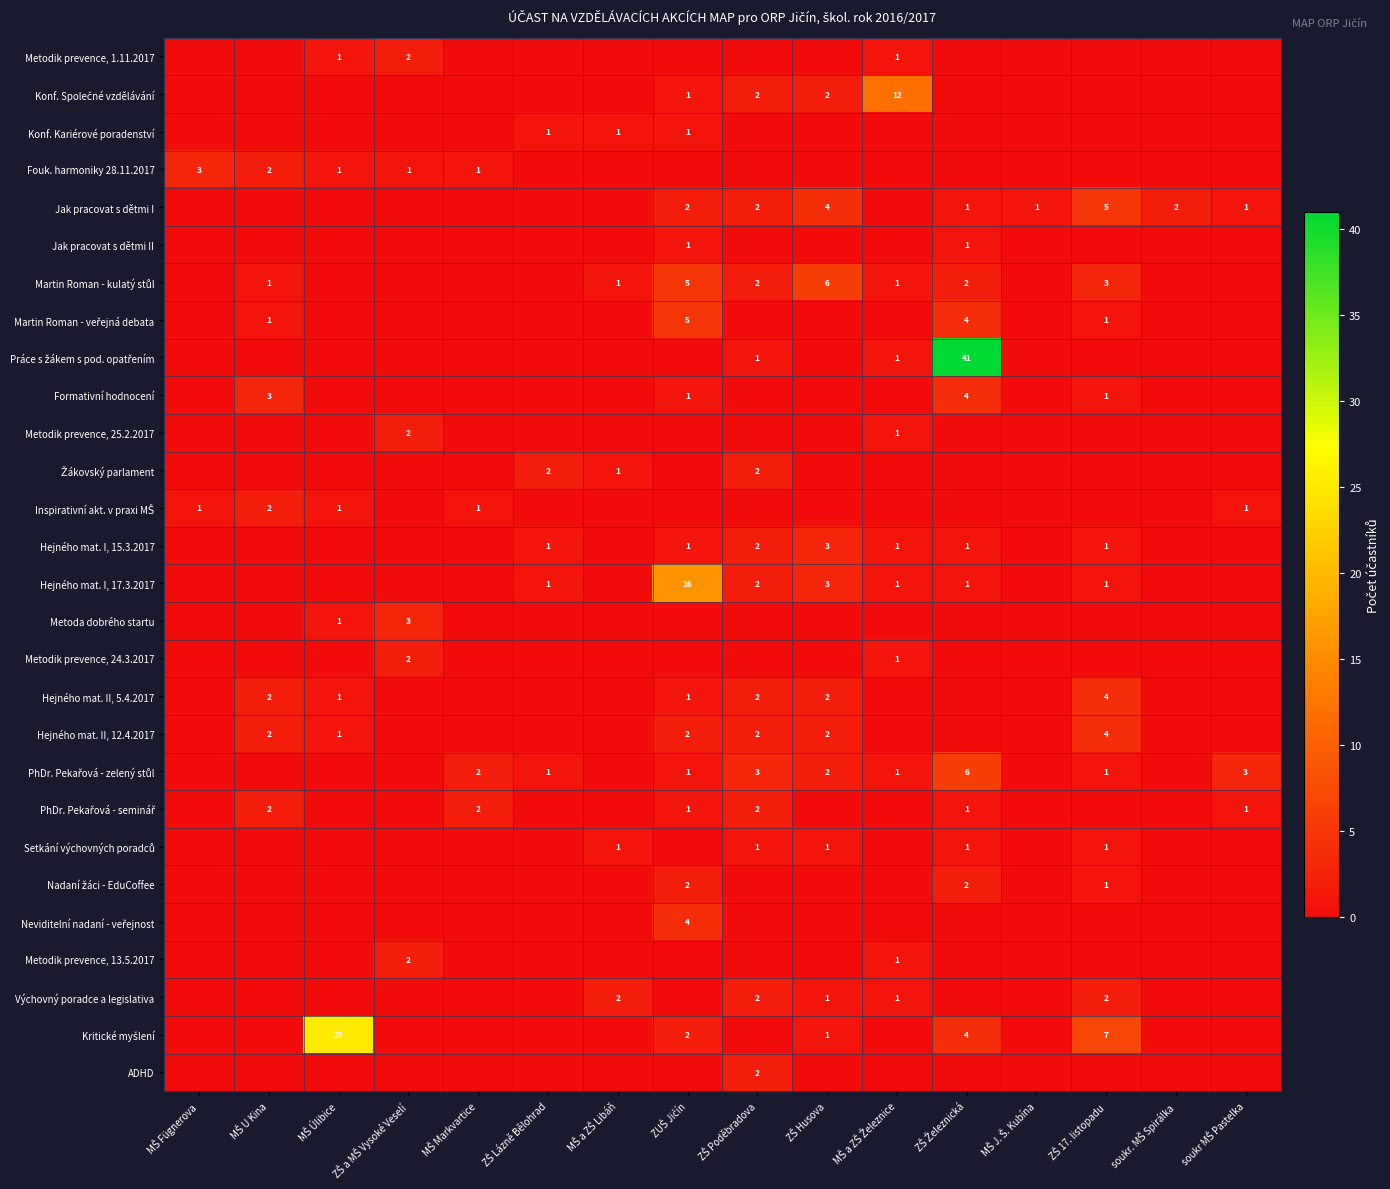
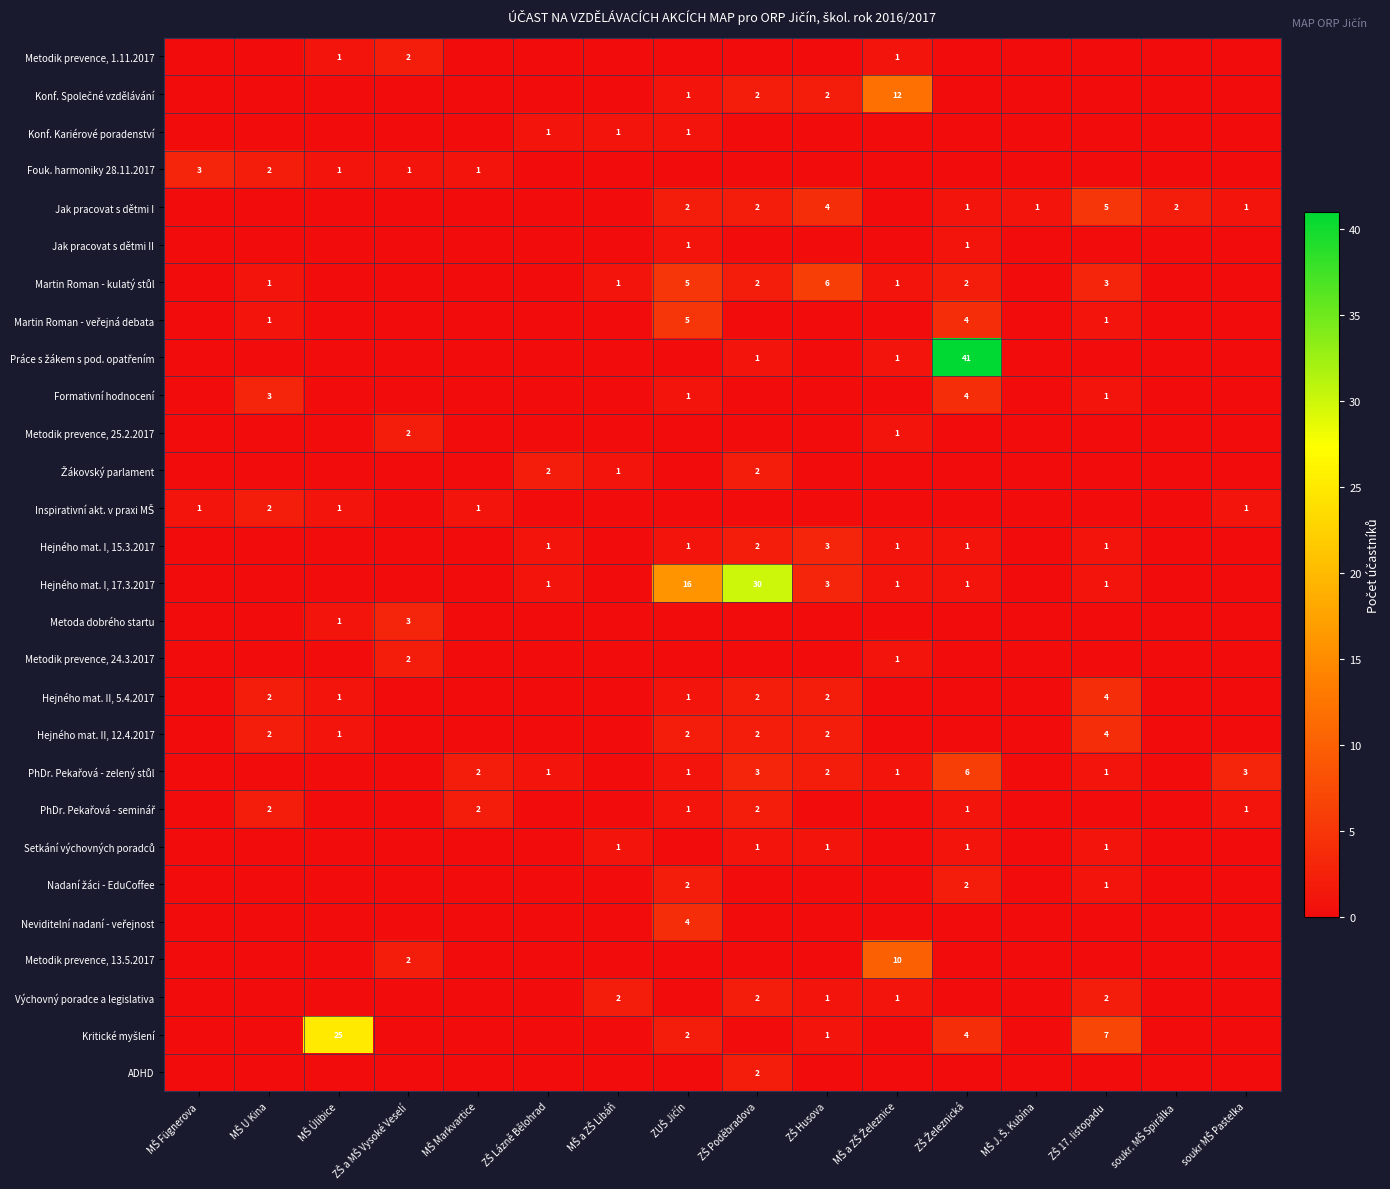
  {
    "Metodik prevence, 1.11.2017": {
      "MŠ Úlibice": 1,
      "ZŠ a MŠ Vysoké Veselí": 2,
      "MŠ a ZŠ Železnice": 1
    },
    "Konf. Společné vzdělávání": {
      "ZUŠ Jičín": 1,
      "ZŠ Poděbradova": 2,
      "ZŠ Husova": 2,
      "MŠ a ZŠ Železnice": 12
    },
    "Konf. Kariérové poradenství": {
      "ZŠ Lázně Bělohrad": 1,
      "MŠ a ZŠ Libáň": 1,
      "ZUŠ Jičín": 1
    },
    "Fouk. harmoniky 28.11.2017": {
      "MŠ Fügnerova": 3,
      "MŠ U Kina": 2,
      "MŠ Úlibice": 1,
      "ZŠ a MŠ Vysoké Veselí": 1,
      "MŠ Markvartice": 1
    },
    "Jak pracovat s dětmi I": {
      "ZUŠ Jičín": 2,
      "ZŠ Poděbradova": 2,
      "ZŠ Husova": 4,
      "ZŠ Železnická": 1,
      "MŠ J. Š. Kubína": 1,
      "ZŠ 17. listopadu": 5,
      "soukr. MŠ Spirálka": 2,
      "soukr MŠ Pastelka": 1
    },
    "Jak pracovat s dětmi II": {
      "ZUŠ Jičín": 1,
      "ZŠ Železnická": 1
    },
    "Martin Roman - kulatý stůl": {
      "MŠ U Kina": 1,
      "MŠ a ZŠ Libáň": 1,
      "ZUŠ Jičín": 5,
      "ZŠ Poděbradova": 2,
      "ZŠ Husova": 6,
      "MŠ a ZŠ Železnice": 1,
      "ZŠ Železnická": 2,
      "ZŠ 17. listopadu": 3
    },
    "Martin Roman - veřejná debata": {
      "MŠ U Kina": 1,
      "ZUŠ Jičín": 5,
      "ZŠ Železnická": 4,
      "ZŠ 17. listopadu": 1
    },
    "Práce s žákem s pod. opatřením": {
      "ZŠ Poděbradova": 1,
      "MŠ a ZŠ Železnice": 1,
      "ZŠ Železnická": 41
    },
    "Formativní hodnocení": {
      "MŠ U Kina": 3,
      "ZUŠ Jičín": 1,
      "ZŠ Železnická": 4,
      "ZŠ 17. listopadu": 1
    },
    "Metodik prevence, 25.2.2017": {
      "ZŠ a MŠ Vysoké Veselí": 2,
      "MŠ a ZŠ Železnice": 1
    },
    "Žákovský parlament": {
      "ZŠ Lázně Bělohrad": 2,
      "MŠ a ZŠ Libáň": 1,
      "ZŠ Poděbradova": 2
    },
    "Inspirativní akt. v praxi MŠ": {
      "MŠ Fügnerova": 1,
      "MŠ U Kina": 2,
      "MŠ Úlibice": 1,
      "MŠ Markvartice": 1,
      "soukr MŠ Pastelka": 1
    },
    "Hejného mat. I, 15.3.2017": {
      "ZŠ Lázně Bělohrad": 1,
      "ZUŠ Jičín": 1,
      "ZŠ Poděbradova": 2,
      "ZŠ Husova": 3,
      "MŠ a ZŠ Železnice": 1,
      "ZŠ Železnická": 1,
      "ZŠ 17. listopadu": 1
    },
    "Hejného mat. I, 17.3.2017": {
      "ZŠ Lázně Bělohrad": 1,
      "ZUŠ Jičín": 16,
-     "ZŠ Poděbradova": 2,
+     "ZŠ Poděbradova": 30,
      "ZŠ Husova": 3,
      "MŠ a ZŠ Železnice": 1,
      "ZŠ Železnická": 1,
      "ZŠ 17. listopadu": 1
    },
    "Metoda dobrého startu": {
      "MŠ Úlibice": 1,
      "ZŠ a MŠ Vysoké Veselí": 3
    },
    "Metodik prevence, 24.3.2017": {
      "ZŠ a MŠ Vysoké Veselí": 2,
      "MŠ a ZŠ Železnice": 1
    },
    "Hejného mat. II, 5.4.2017": {
      "MŠ U Kina": 2,
      "MŠ Úlibice": 1,
      "ZUŠ Jičín": 1,
      "ZŠ Poděbradova": 2,
      "ZŠ Husova": 2,
      "ZŠ 17. listopadu": 4
    },
    "Hejného mat. II, 12.4.2017": {
      "MŠ U Kina": 2,
      "MŠ Úlibice": 1,
      "ZUŠ Jičín": 2,
      "ZŠ Poděbradova": 2,
      "ZŠ Husova": 2,
      "ZŠ 17. listopadu": 4
    },
    "PhDr. Pekařová - zelený stůl": {
      "MŠ Markvartice": 2,
      "ZŠ Lázně Bělohrad": 1,
      "ZUŠ Jičín": 1,
      "ZŠ Poděbradova": 3,
      "ZŠ Husova": 2,
      "MŠ a ZŠ Železnice": 1,
      "ZŠ Železnická": 6,
      "ZŠ 17. listopadu": 1,
      "soukr MŠ Pastelka": 3
    },
    "PhDr. Pekařová - seminář": {
      "MŠ U Kina": 2,
      "MŠ Markvartice": 2,
      "ZUŠ Jičín": 1,
      "ZŠ Poděbradova": 2,
      "ZŠ Železnická": 1,
      "soukr MŠ Pastelka": 1
    },
    "Setkání výchovných poradců": {
      "MŠ a ZŠ Libáň": 1,
      "ZŠ Poděbradova": 1,
      "ZŠ Husova": 1,
      "ZŠ Železnická": 1,
      "ZŠ 17. listopadu": 1
    },
    "Nadaní žáci - EduCoffee": {
      "ZUŠ Jičín": 2,
      "ZŠ Železnická": 2,
      "ZŠ 17. listopadu": 1
    },
    "Neviditelní nadaní - veřejnost": {
      "ZUŠ Jičín": 4
    },
    "Metodik prevence, 13.5.2017": {
      "ZŠ a MŠ Vysoké Veselí": 2,
-     "MŠ a ZŠ Železnice": 1
+     "MŠ a ZŠ Železnice": 10
    },
    "Výchovný poradce a legislativa": {
      "MŠ a ZŠ Libáň": 2,
      "ZŠ Poděbradova": 2,
      "ZŠ Husova": 1,
      "MŠ a ZŠ Železnice": 1,
      "ZŠ 17. listopadu": 2
    },
    "Kritické myšlení": {
      "MŠ Úlibice": 25,
      "ZUŠ Jičín": 2,
      "ZŠ Husova": 1,
      "ZŠ Železnická": 4,
      "ZŠ 17. listopadu": 7
    },
    "ADHD": {
      "ZŠ Poděbradova": 2
    }
  }
